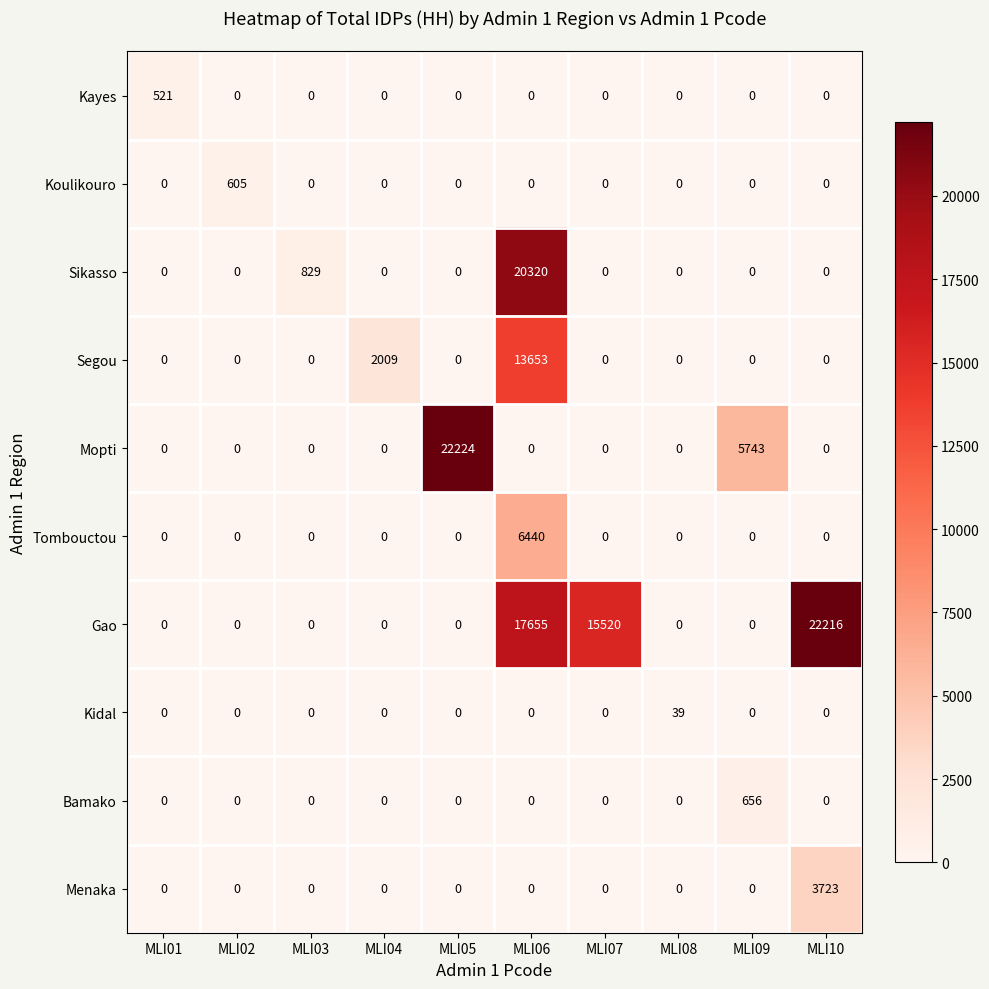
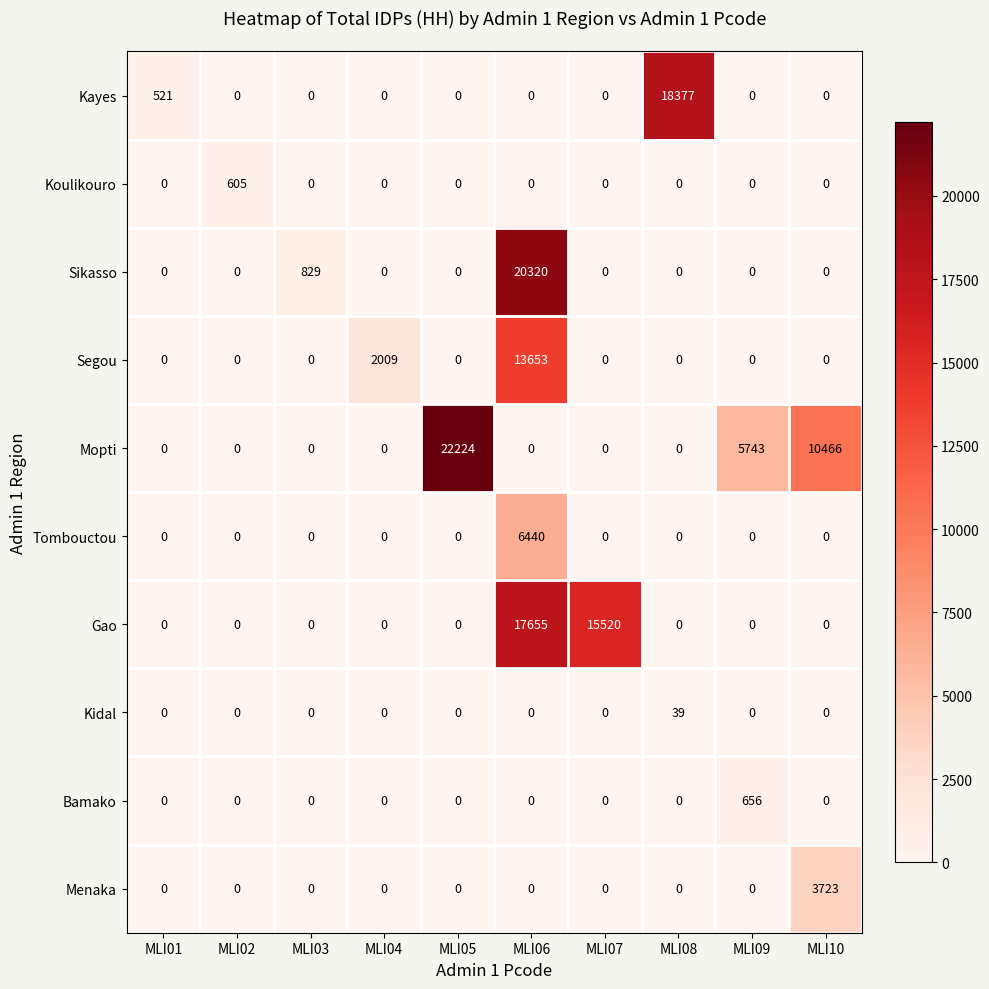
  {
    "Kayes": {
      "MLI01": 521,
      "MLI02": 0,
      "MLI03": 0,
      "MLI04": 0,
      "MLI05": 0,
      "MLI06": 0,
      "MLI07": 0,
-     "MLI08": 0,
+     "MLI08": 18377,
      "MLI09": 0,
      "MLI10": 0
    },
    "Koulikouro": {
      "MLI01": 0,
      "MLI02": 605,
      "MLI03": 0,
      "MLI04": 0,
      "MLI05": 0,
      "MLI06": 0,
      "MLI07": 0,
      "MLI08": 0,
      "MLI09": 0,
      "MLI10": 0
    },
    "Sikasso": {
      "MLI01": 0,
      "MLI02": 0,
      "MLI03": 829,
      "MLI04": 0,
      "MLI05": 0,
      "MLI06": 20320,
      "MLI07": 0,
      "MLI08": 0,
      "MLI09": 0,
      "MLI10": 0
    },
    "Segou": {
      "MLI01": 0,
      "MLI02": 0,
      "MLI03": 0,
      "MLI04": 2009,
      "MLI05": 0,
      "MLI06": 13653,
      "MLI07": 0,
      "MLI08": 0,
      "MLI09": 0,
      "MLI10": 0
    },
    "Mopti": {
      "MLI01": 0,
      "MLI02": 0,
      "MLI03": 0,
      "MLI04": 0,
      "MLI05": 22224,
      "MLI06": 0,
      "MLI07": 0,
      "MLI08": 0,
      "MLI09": 5743,
-     "MLI10": 0
+     "MLI10": 10466
    },
    "Tombouctou": {
      "MLI01": 0,
      "MLI02": 0,
      "MLI03": 0,
      "MLI04": 0,
      "MLI05": 0,
      "MLI06": 6440,
      "MLI07": 0,
      "MLI08": 0,
      "MLI09": 0,
      "MLI10": 0
    },
    "Gao": {
      "MLI01": 0,
      "MLI02": 0,
      "MLI03": 0,
      "MLI04": 0,
      "MLI05": 0,
      "MLI06": 17655,
      "MLI07": 15520,
      "MLI08": 0,
      "MLI09": 0,
-     "MLI10": 22216
+     "MLI10": 0
    },
    "Kidal": {
      "MLI01": 0,
      "MLI02": 0,
      "MLI03": 0,
      "MLI04": 0,
      "MLI05": 0,
      "MLI06": 0,
      "MLI07": 0,
      "MLI08": 39,
      "MLI09": 0,
      "MLI10": 0
    },
    "Bamako": {
      "MLI01": 0,
      "MLI02": 0,
      "MLI03": 0,
      "MLI04": 0,
      "MLI05": 0,
      "MLI06": 0,
      "MLI07": 0,
      "MLI08": 0,
      "MLI09": 656,
      "MLI10": 0
    },
    "Menaka": {
      "MLI01": 0,
      "MLI02": 0,
      "MLI03": 0,
      "MLI04": 0,
      "MLI05": 0,
      "MLI06": 0,
      "MLI07": 0,
      "MLI08": 0,
      "MLI09": 0,
      "MLI10": 3723
    }
  }
